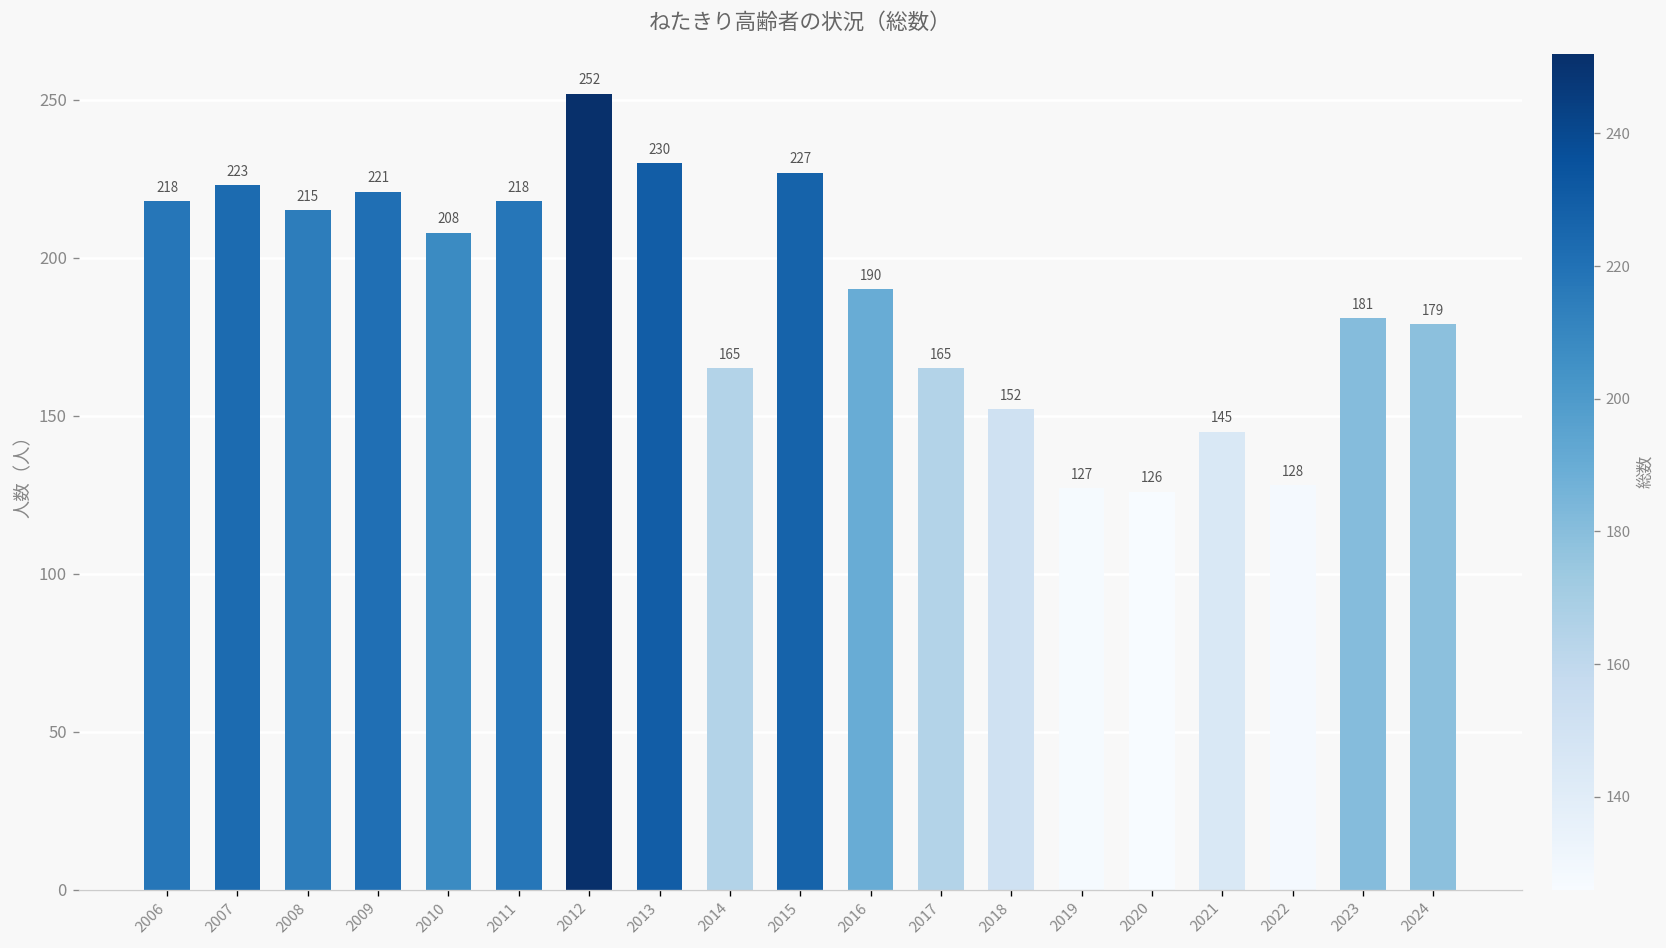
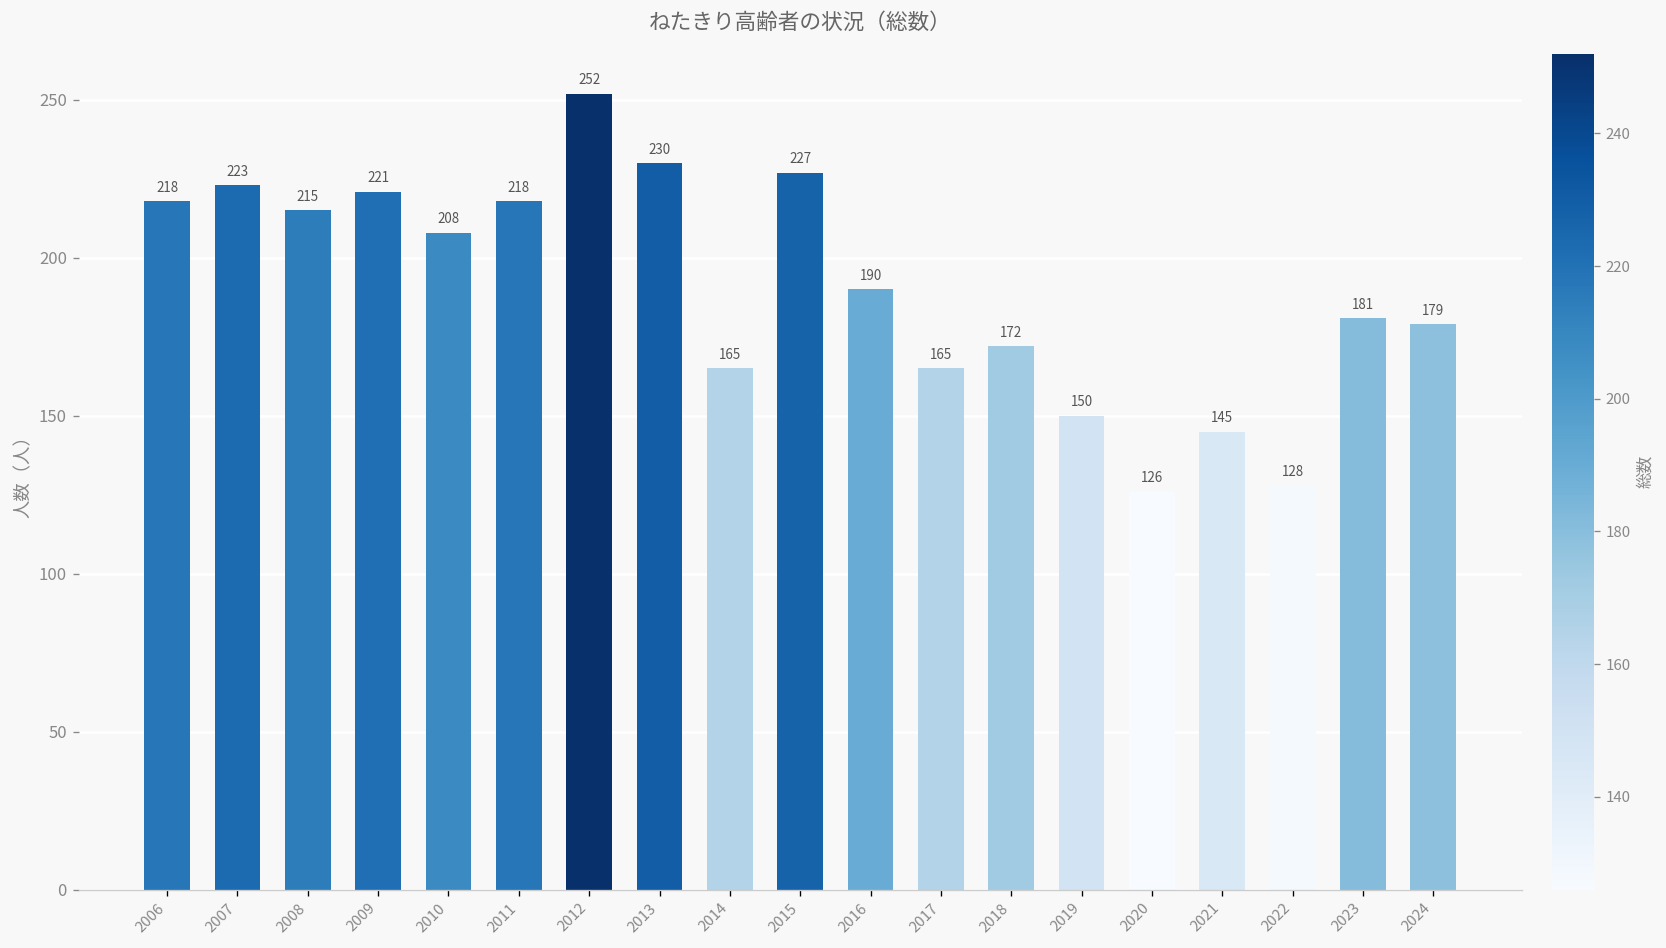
  {
    "2006": 218,
    "2007": 223,
    "2008": 215,
    "2009": 221,
    "2010": 208,
    "2011": 218,
    "2012": 252,
    "2013": 230,
    "2014": 165,
    "2015": 227,
    "2016": 190,
    "2017": 165,
-   "2018": 152,
-   "2019": 127,
+   "2018": 172,
+   "2019": 150,
    "2020": 126,
    "2021": 145,
    "2022": 128,
    "2023": 181,
    "2024": 179
  }
